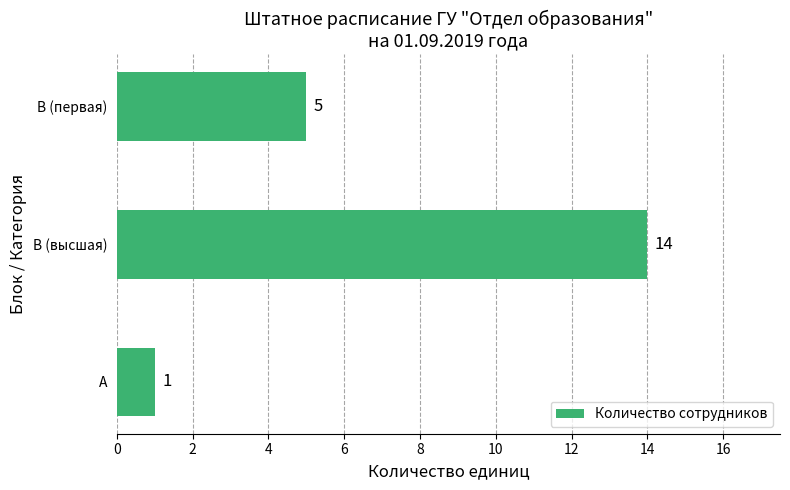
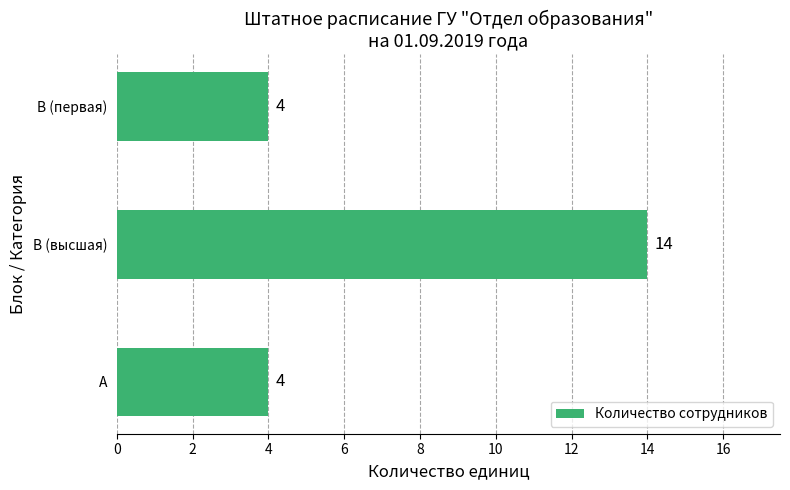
  {
-   "В (первая)": 5,
+   "В (первая)": 4,
    "В (высшая)": 14,
-   "А": 1
+   "А": 4
  }
